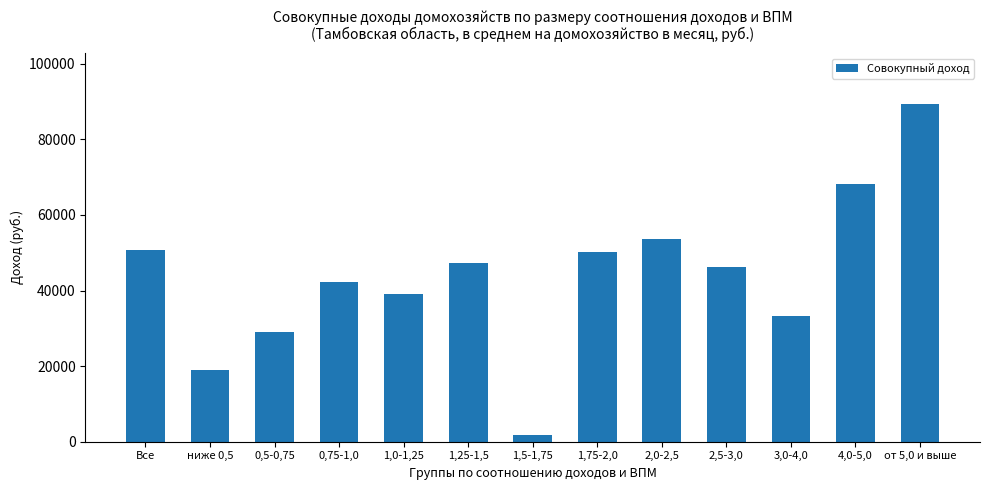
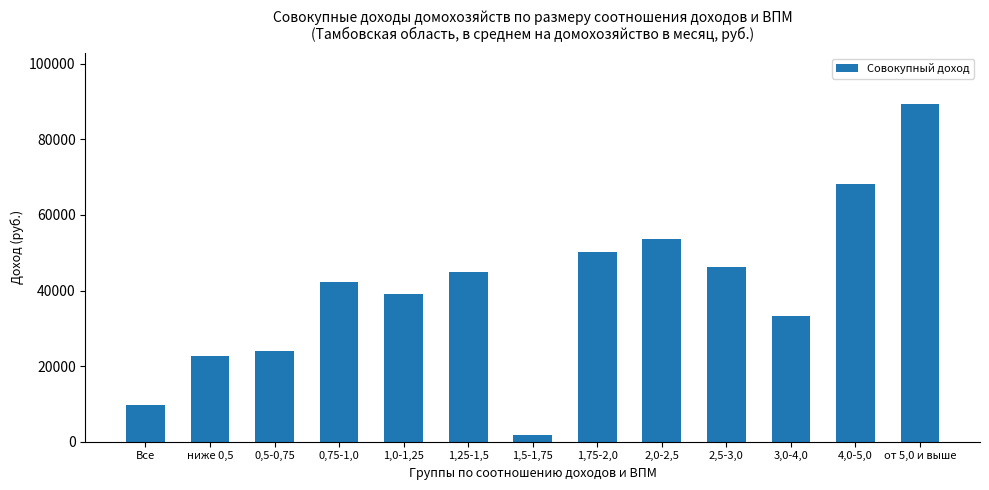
  {
-   "Все": 51000,
-   "ниже 0,5": 19000,
-   "0,5-0,75": 29000,
+   "Все": 10000,
+   "ниже 0,5": 23000,
+   "0,5-0,75": 24000,
    "0,75-1,0": 42000,
    "1,0-1,25": 39000,
-   "1,25-1,5": 47000,
+   "1,25-1,5": 45000,
    "1,5-1,75": 2000,
    "1,75-2,0": 50000,
    "2,0-2,5": 54000,
    "2,5-3,0": 46000,
    "3,0-4,0": 33000,
    "4,0-5,0": 68000,
    "от 5,0 и выше": 89000
  }
